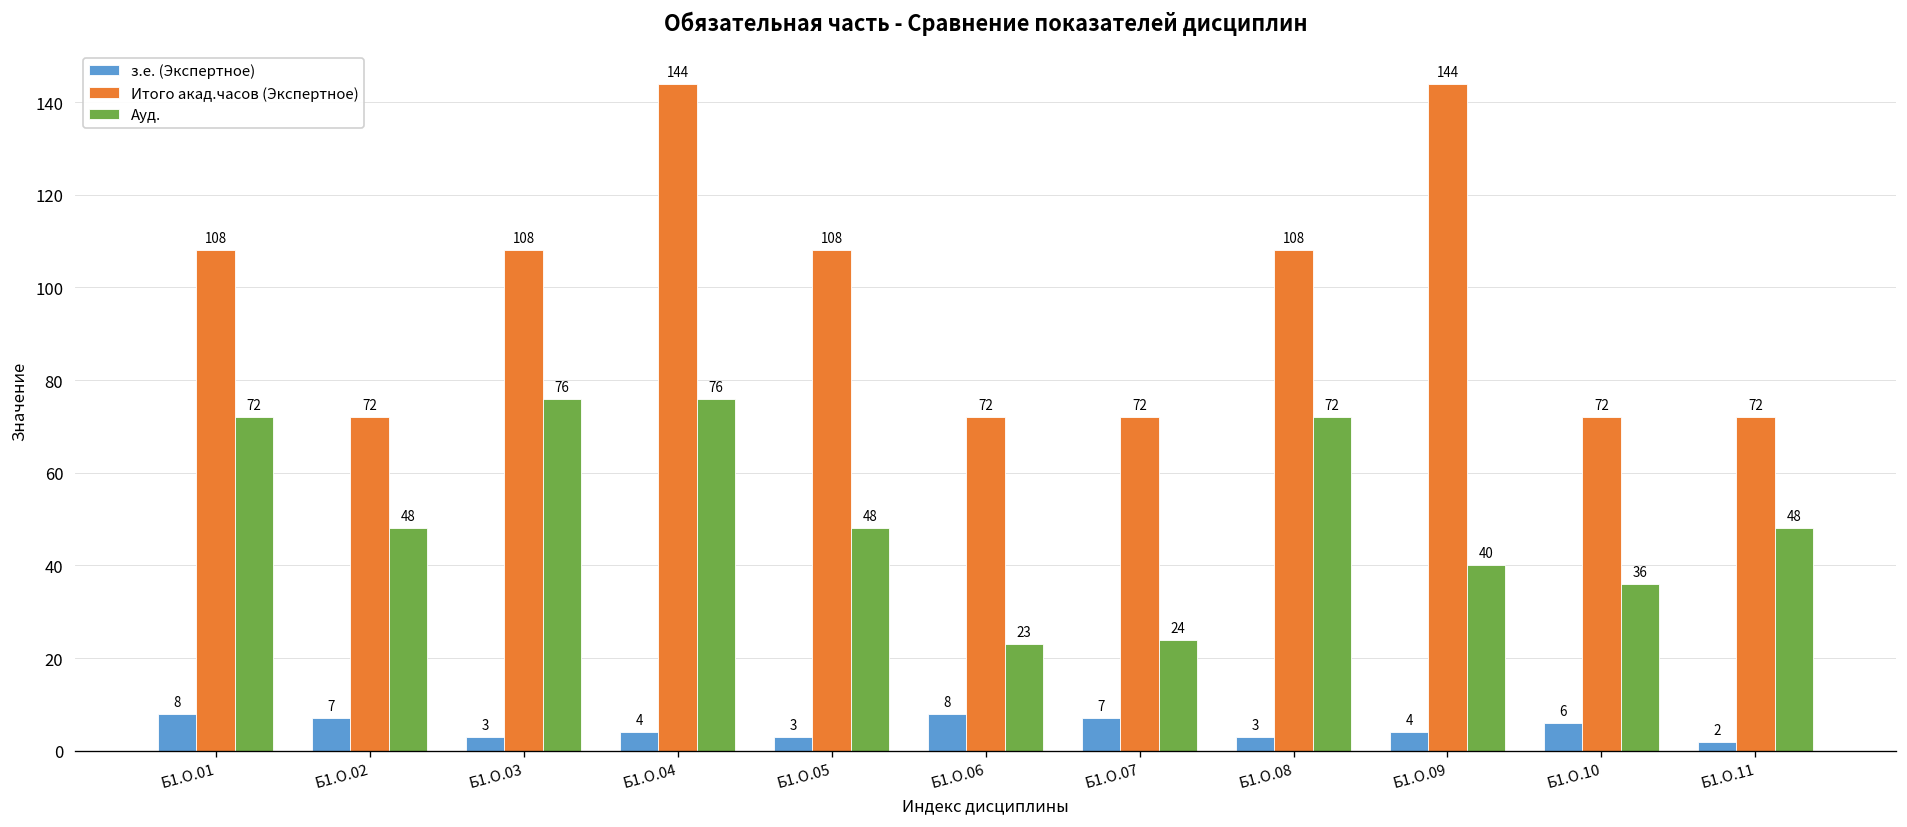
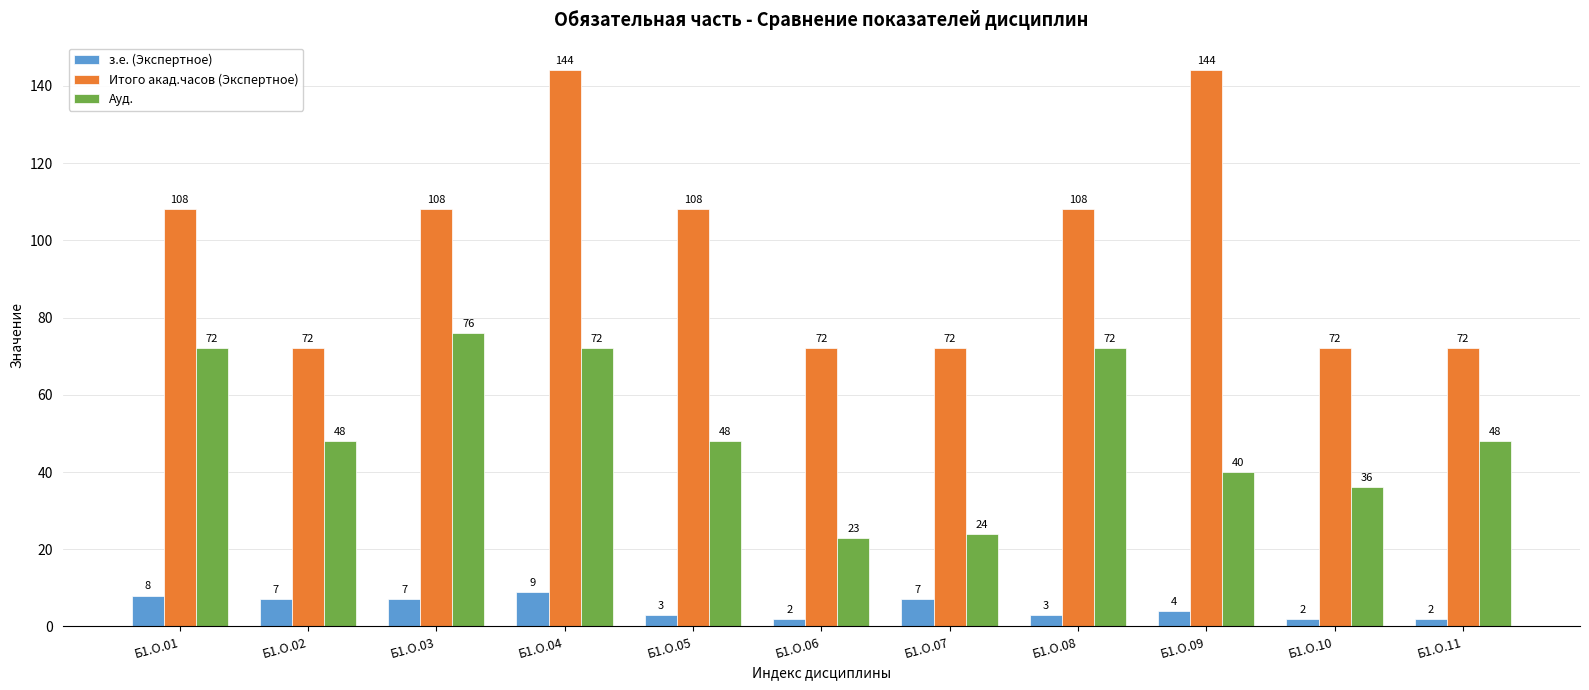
  {
    "з.е. (Экспертное)": {
      "Б1.О.01": 8,
      "Б1.О.02": 7,
-     "Б1.О.03": 3,
-     "Б1.О.04": 4,
+     "Б1.О.03": 7,
+     "Б1.О.04": 9,
      "Б1.О.05": 3,
-     "Б1.О.06": 8,
+     "Б1.О.06": 2,
      "Б1.О.07": 7,
      "Б1.О.08": 3,
      "Б1.О.09": 4,
-     "Б1.О.10": 6,
+     "Б1.О.10": 2,
      "Б1.О.11": 2
    },
    "Итого акад.часов (Экспертное)": {
      "Б1.О.01": 108,
      "Б1.О.02": 72,
      "Б1.О.03": 108,
      "Б1.О.04": 144,
      "Б1.О.05": 108,
      "Б1.О.06": 72,
      "Б1.О.07": 72,
      "Б1.О.08": 108,
      "Б1.О.09": 144,
      "Б1.О.10": 72,
      "Б1.О.11": 72
    },
    "Ауд.": {
      "Б1.О.01": 72,
      "Б1.О.02": 48,
      "Б1.О.03": 76,
-     "Б1.О.04": 76,
+     "Б1.О.04": 72,
      "Б1.О.05": 48,
      "Б1.О.06": 23,
      "Б1.О.07": 24,
      "Б1.О.08": 72,
      "Б1.О.09": 40,
      "Б1.О.10": 36,
      "Б1.О.11": 48
    }
  }
